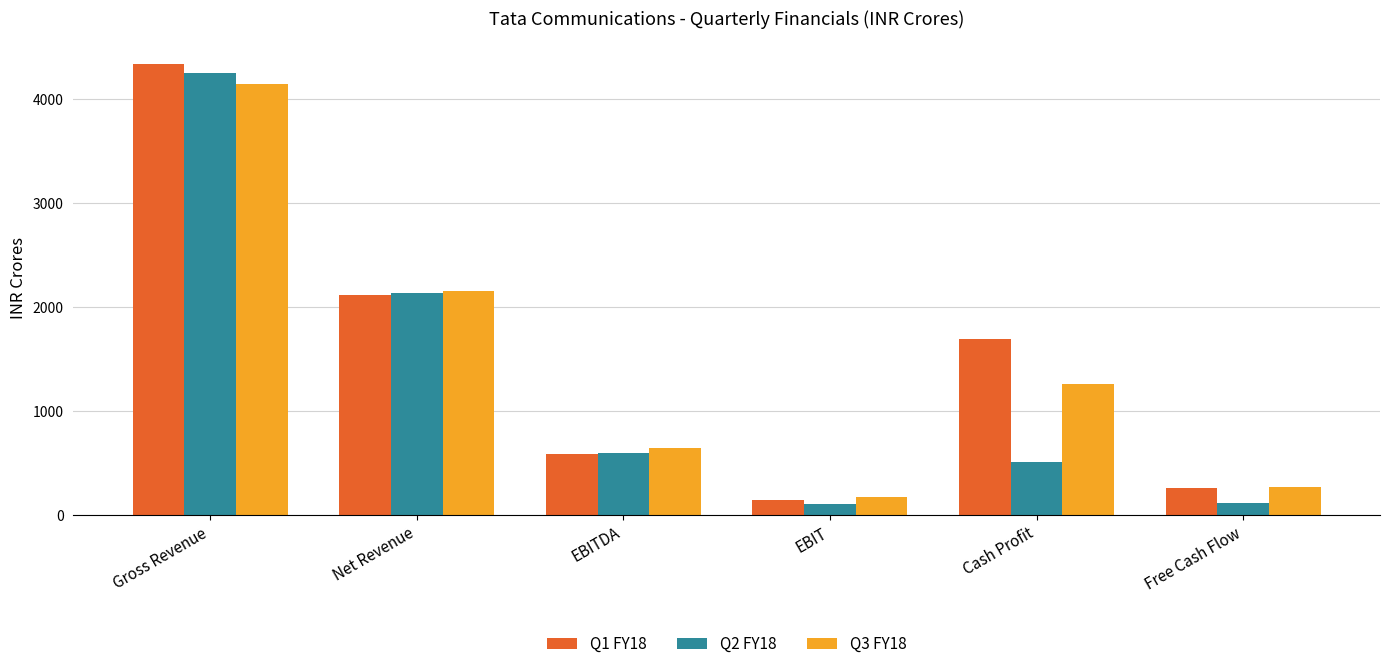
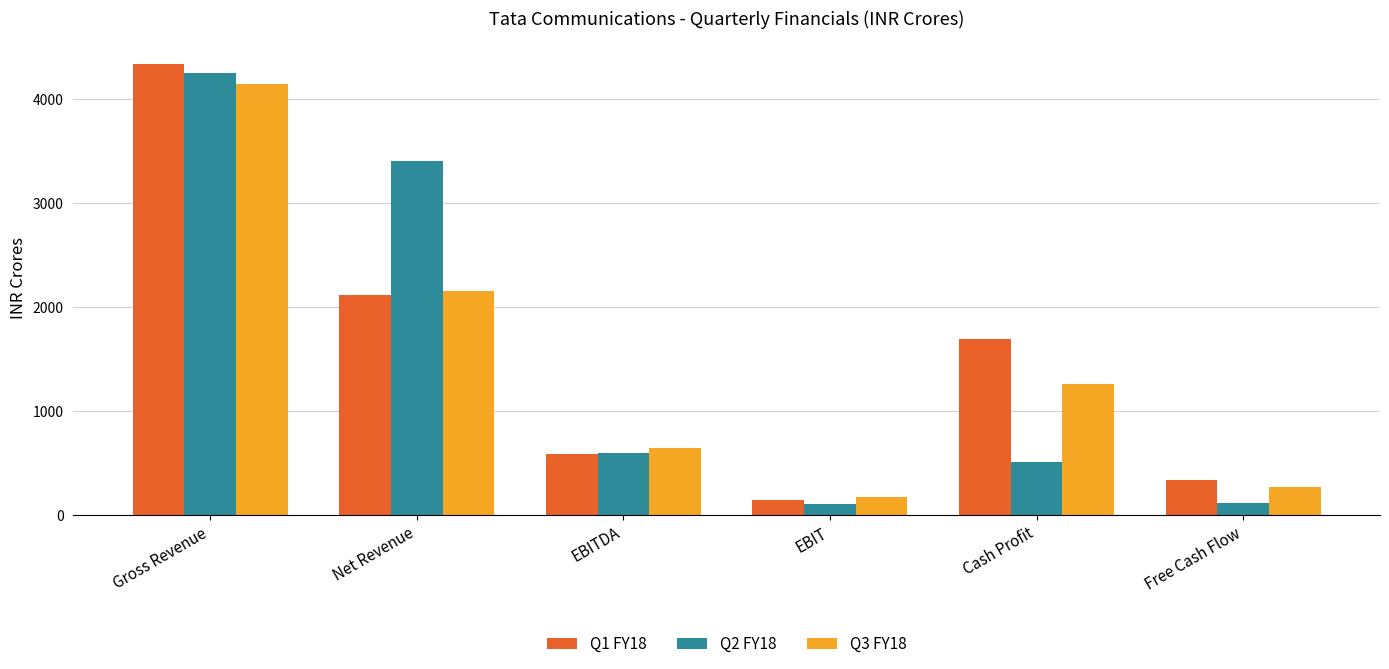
  {
    "Q1 FY18": {
      "Gross Revenue": 4340,
      "Net Revenue": 2120,
      "EBITDA": 590,
      "EBIT": 140,
      "Cash Profit": 1690,
-     "Free Cash Flow": 260
+     "Free Cash Flow": 340
    },
    "Q2 FY18": {
      "Gross Revenue": 4250,
-     "Net Revenue": 2130,
+     "Net Revenue": 3400,
      "EBITDA": 590,
      "EBIT": 110,
      "Cash Profit": 510,
      "Free Cash Flow": 110
    },
    "Q3 FY18": {
      "Gross Revenue": 4140,
      "Net Revenue": 2150,
      "EBITDA": 640,
      "EBIT": 170,
      "Cash Profit": 1260,
      "Free Cash Flow": 270
    }
  }
